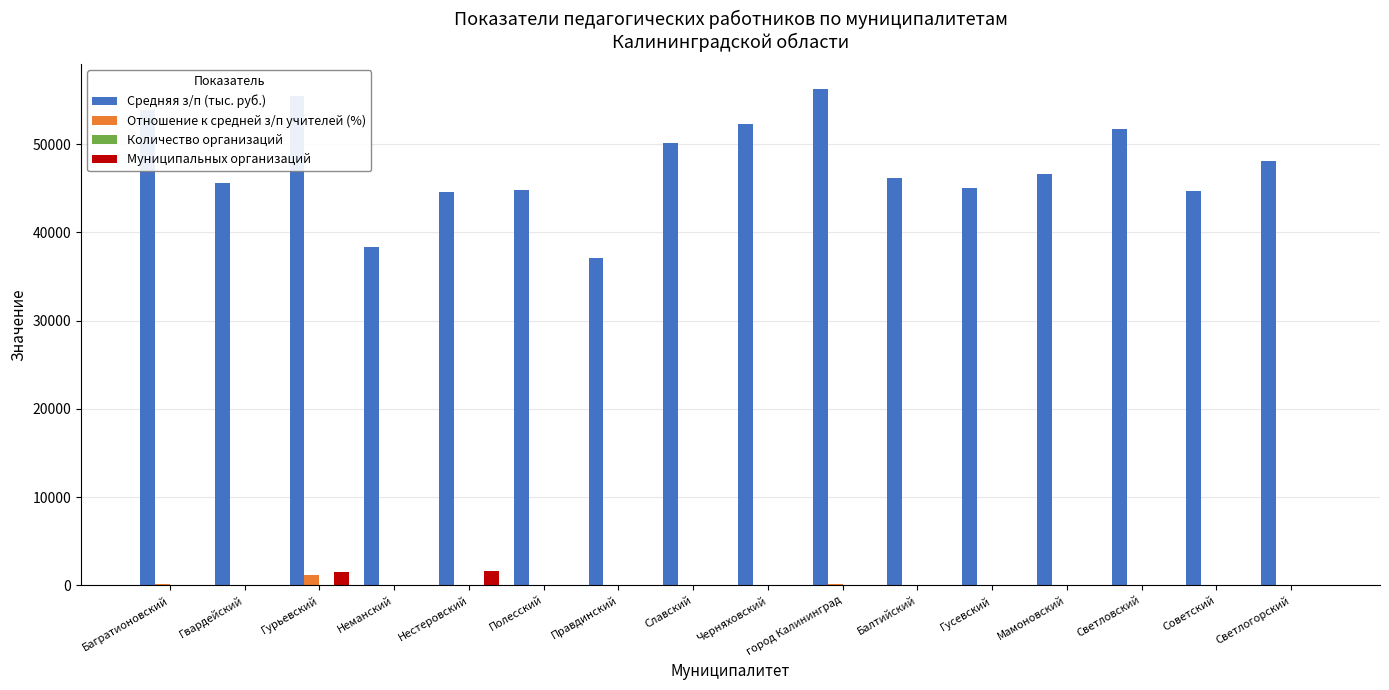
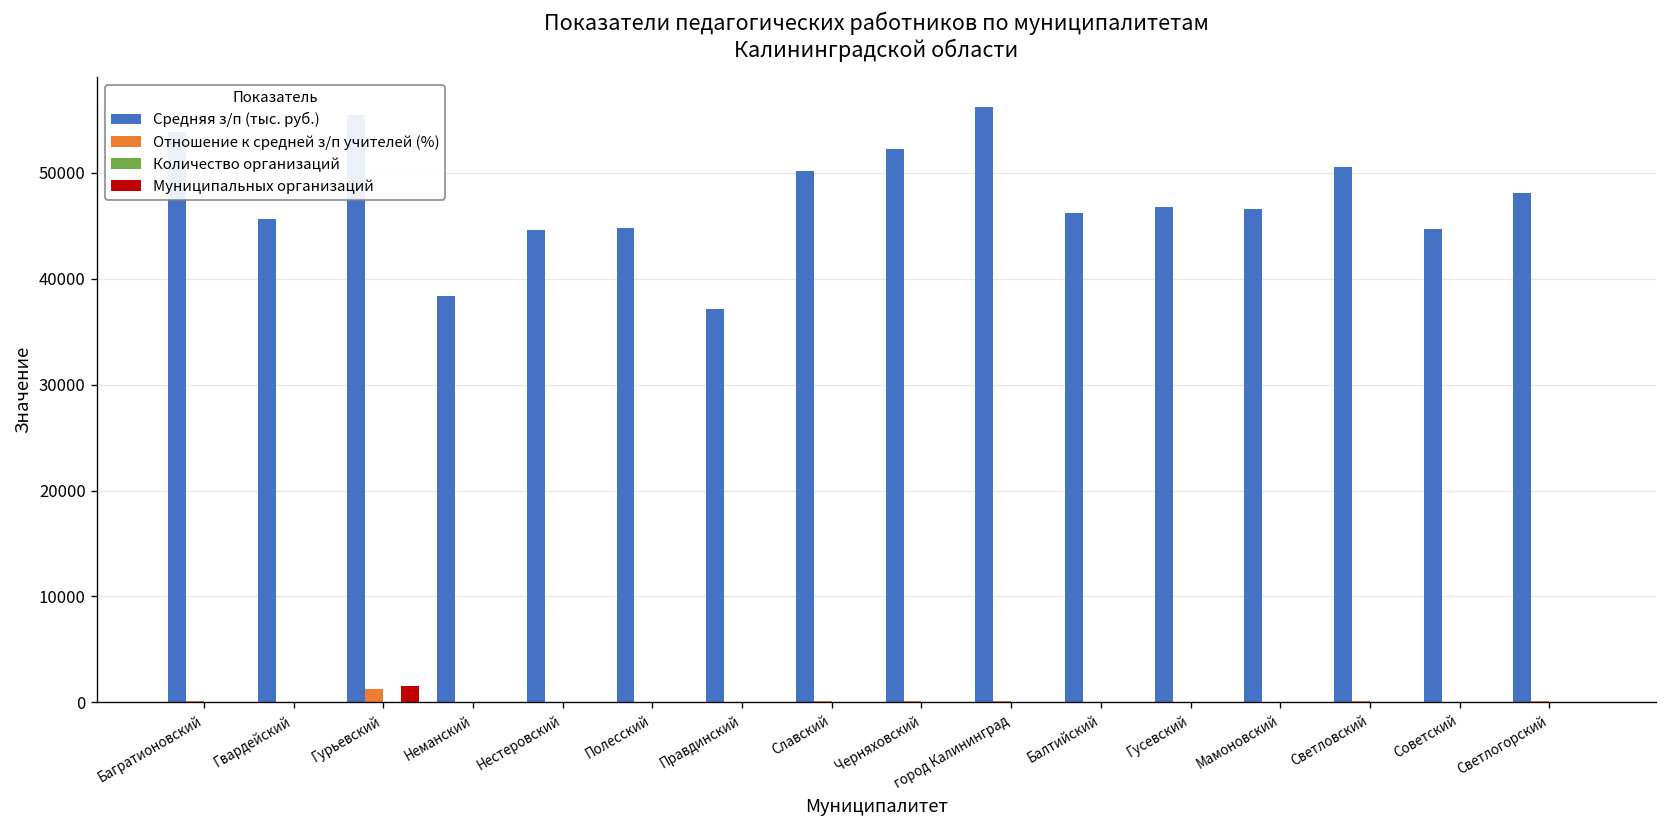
  {
    "Средняя з/п (тыс. руб.)": {
      "Гвардейский": 46000,
      "Неманский": 38000,
      "Нестеровский": 45000,
      "Полесский": 45000,
      "Правдинский": 37000,
      "Славский": 50000,
      "Черняховский": 52000,
      "город Калининград": 56000,
      "Балтийский": 46000,
-     "Гусевский": 45000,
+     "Гусевский": 47000,
      "Мамоновский": 47000,
-     "Светловский": 52000,
+     "Светловский": 51000,
      "Советский": 45000,
      "Светлогорский": 48000
    },
    "Отношение к средней з/п учителей (%)": {
      "Гурьевский": 1000
    },
    "Муниципальных организаций": {
      "Гурьевский": 2000,
-     "Нестеровский": 2000
+     "Нестеровский": 0
    }
  }
